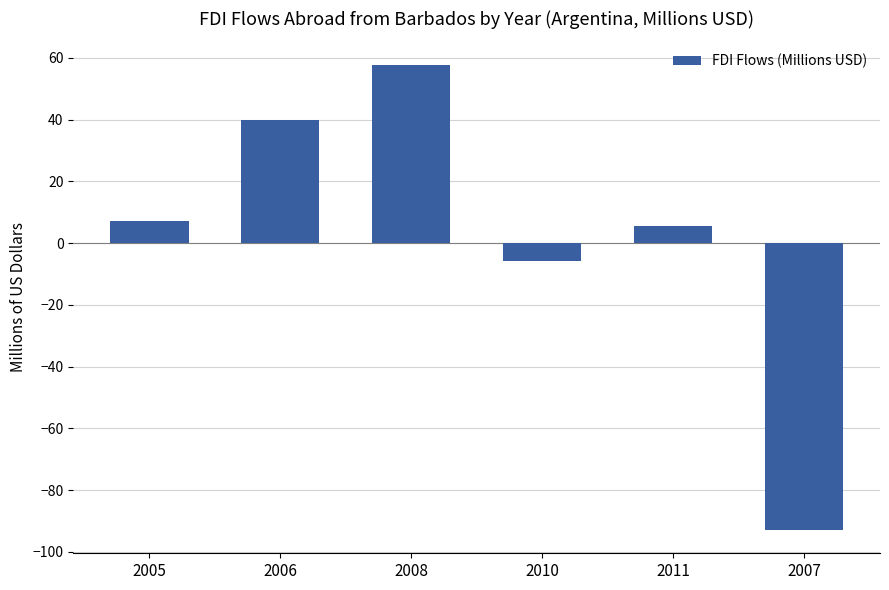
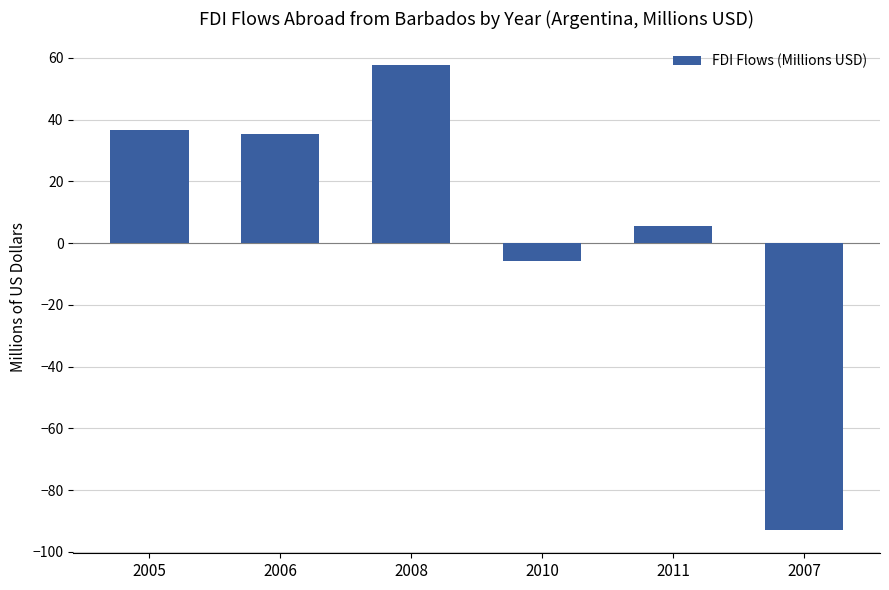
  {
-   "2005": 7,
-   "2006": 40,
+   "2005": 37,
+   "2006": 35,
    "2008": 58,
    "2010": -6,
    "2011": 6,
    "2007": -93
  }
